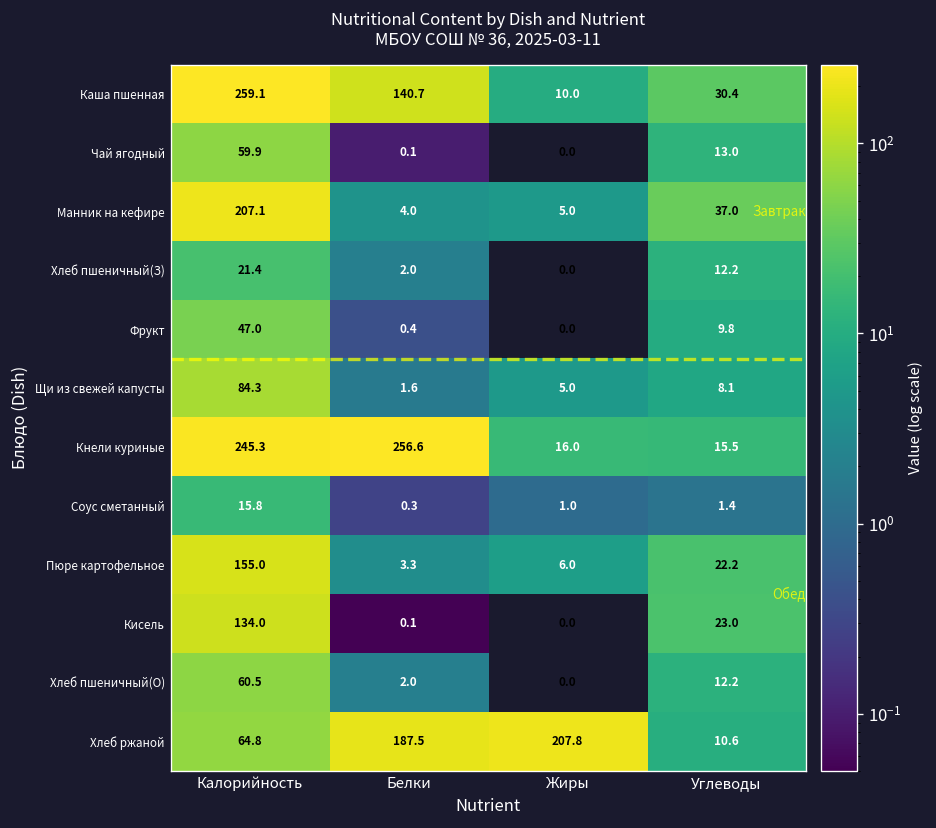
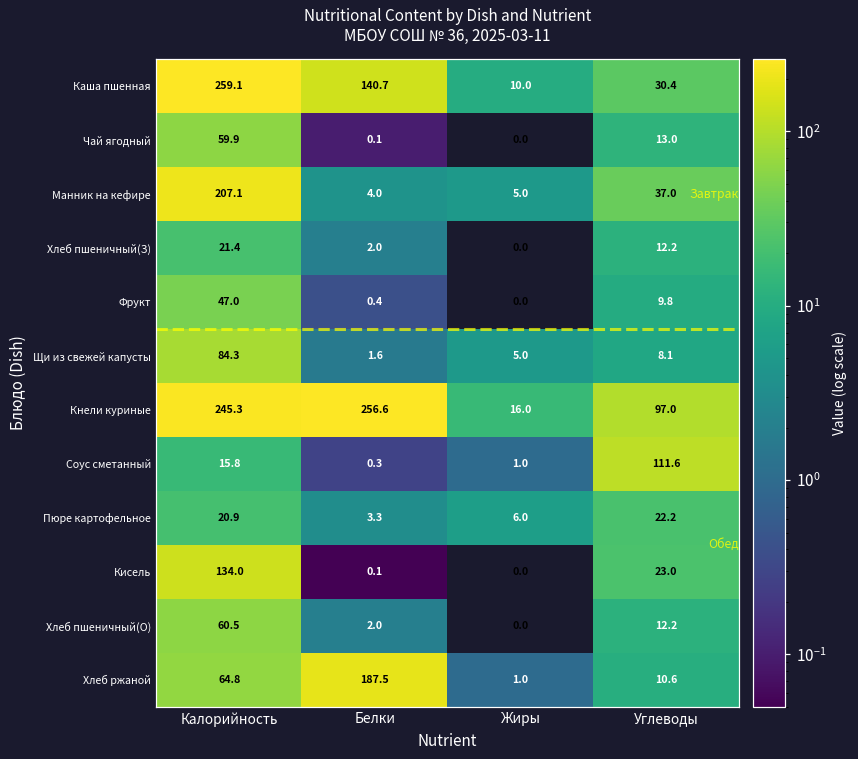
  {
    "Каша пшенная": {
      "Калорийность": 259.1,
      "Белки": 140.7,
      "Жиры": 10.0,
      "Углеводы": 30.4
    },
    "Чай ягодный": {
      "Калорийность": 59.9,
      "Белки": 0.1,
      "Углеводы": 13.0
    },
    "Манник на кефире": {
      "Калорийность": 207.1,
      "Белки": 4.0,
      "Жиры": 5.0
    },
    "Хлеб пшеничный(З)": {
      "Калорийность": 21.4,
      "Белки": 2.0,
      "Углеводы": 12.2
    },
    "Фрукт": {
      "Калорийность": 47.0,
      "Белки": 0.4,
      "Углеводы": 9.8
    },
    "Щи из свежей капусты": {
      "Калорийность": 84.3,
      "Белки": 1.6,
      "Жиры": 5.0,
      "Углеводы": 8.1
    },
    "Кнели куриные": {
      "Калорийность": 245.3,
      "Белки": 256.6,
      "Жиры": 16.0,
-     "Углеводы": 15.5
+     "Углеводы": 97.0
    },
    "Соус сметанный": {
      "Калорийность": 15.8,
      "Белки": 0.3,
      "Жиры": 1.0,
-     "Углеводы": 1.4
+     "Углеводы": 111.6
    },
    "Пюре картофельное": {
-     "Калорийность": 155.0,
+     "Калорийность": 20.9,
      "Белки": 3.3,
      "Жиры": 6.0
    },
    "Кисель": {
      "Калорийность": 134.0,
      "Белки": 0.1
    },
    "Хлеб пшеничный(О)": {
      "Калорийность": 60.5,
      "Белки": 2.0,
      "Углеводы": 12.2
    },
    "Хлеб ржаной": {
      "Калорийность": 64.8,
      "Белки": 187.5,
-     "Жиры": 207.8,
+     "Жиры": 1.0,
      "Углеводы": 10.6
    }
  }
